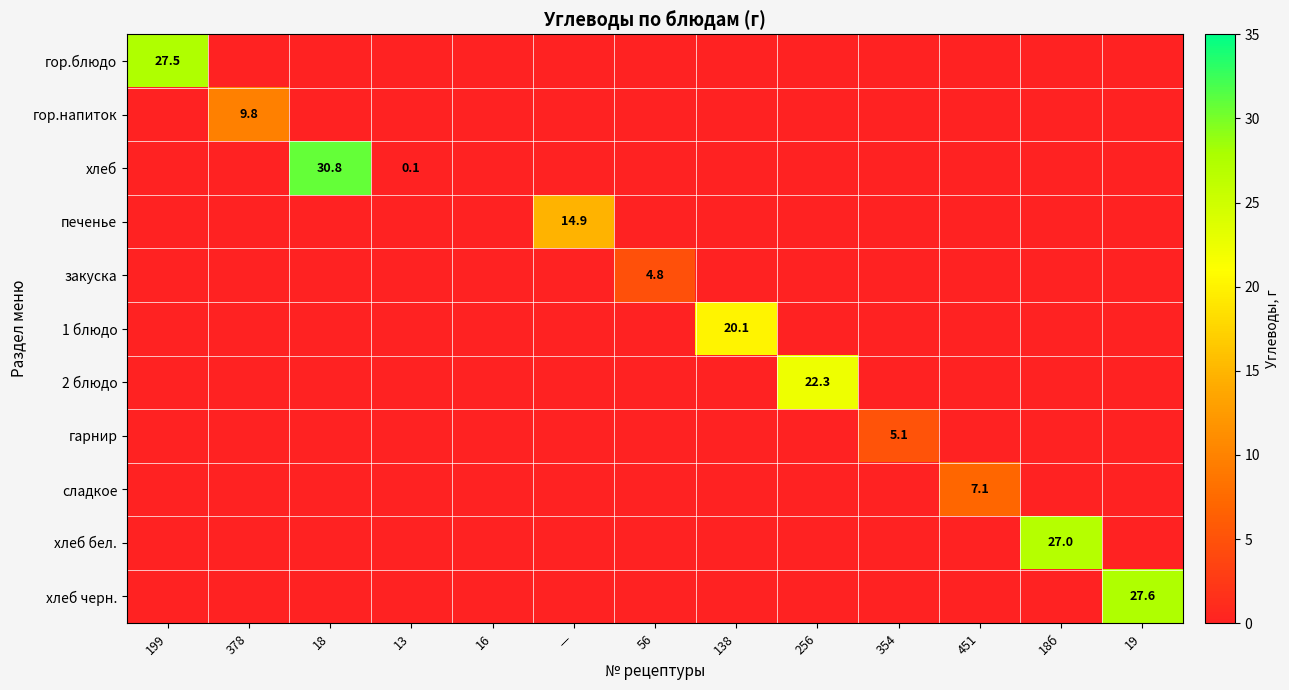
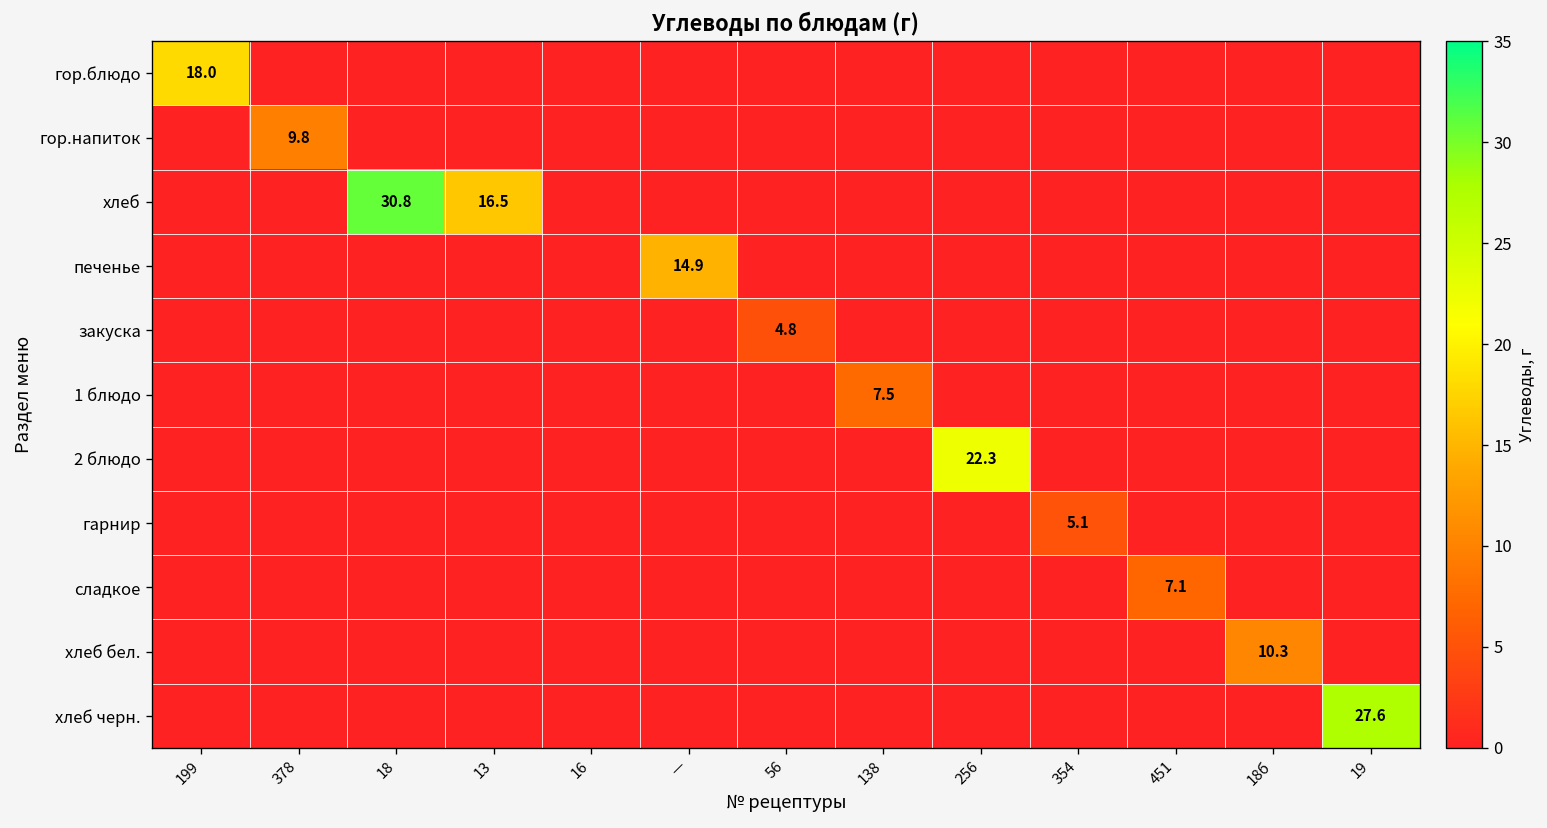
  {
    "гор.блюдо": {
-     "199": 27.5
+     "199": 18.0
    },
    "гор.напиток": {
      "378": 9.8
    },
    "хлеб": {
      "18": 30.8,
-     "13": 0.1
+     "13": 16.5
    },
    "печенье": {
      "—": 14.9
    },
    "закуска": {
      "56": 4.8
    },
    "1 блюдо": {
-     "138": 20.1
+     "138": 7.5
    },
    "2 блюдо": {
      "256": 22.3
    },
    "гарнир": {
      "354": 5.1
    },
    "сладкое": {
      "451": 7.1
    },
    "хлеб бел.": {
-     "18б": 27.0
+     "18б": 10.3
    },
    "хлеб черн.": {
      "19": 27.6
    }
  }
